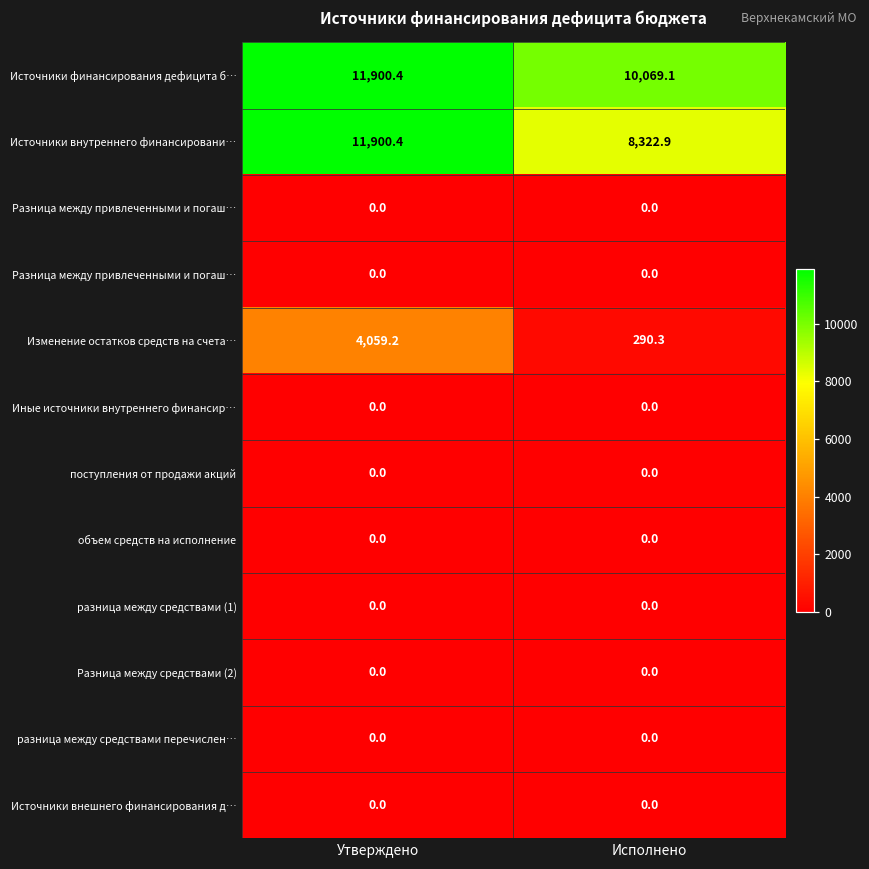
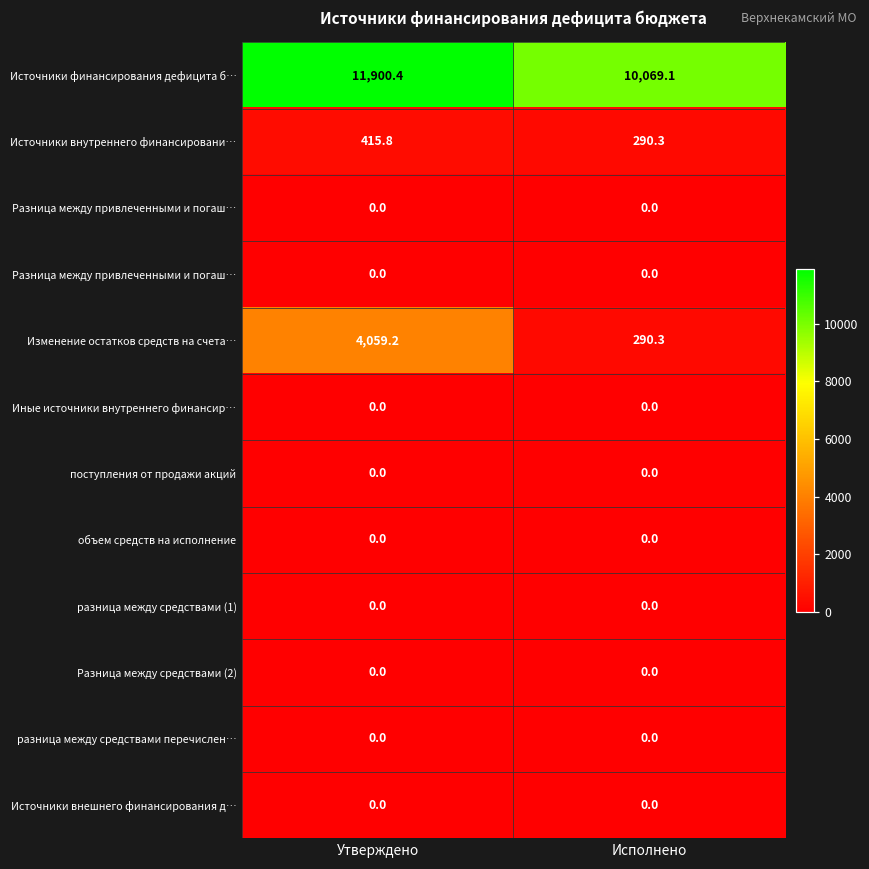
  {
    "Источники финансирования дефицита б…": {
      "Утверждено": "11,900.4",
      "Исполнено": "10,069.1"
    },
    "Источники внутреннего финансировани…": {
-     "Утверждено": "11,900.4",
-     "Исполнено": "8,322.9"
+     "Утверждено": "415.8",
+     "Исполнено": "290.3"
    },
    "Изменение остатков средств на счета…": {
      "Утверждено": "4,059.2",
      "Исполнено": "290.3"
    },
    "Иные источники внутреннего финансир…": {
      "Утверждено": "0.0",
      "Исполнено": "0.0"
    },
    "поступления от продажи акций": {
      "Утверждено": "0.0",
      "Исполнено": "0.0"
    },
    "объем средств на исполнение": {
      "Утверждено": "0.0",
      "Исполнено": "0.0"
    },
    "разница между средствами (1)": {
      "Утверждено": "0.0",
      "Исполнено": "0.0"
    },
    "Разница между средствами (2)": {
      "Утверждено": "0.0",
      "Исполнено": "0.0"
    },
    "разница между средствами перечислен…": {
      "Утверждено": "0.0",
      "Исполнено": "0.0"
    },
    "Источники внешнего финансирования д…": {
      "Утверждено": "0.0",
      "Исполнено": "0.0"
    }
  }
